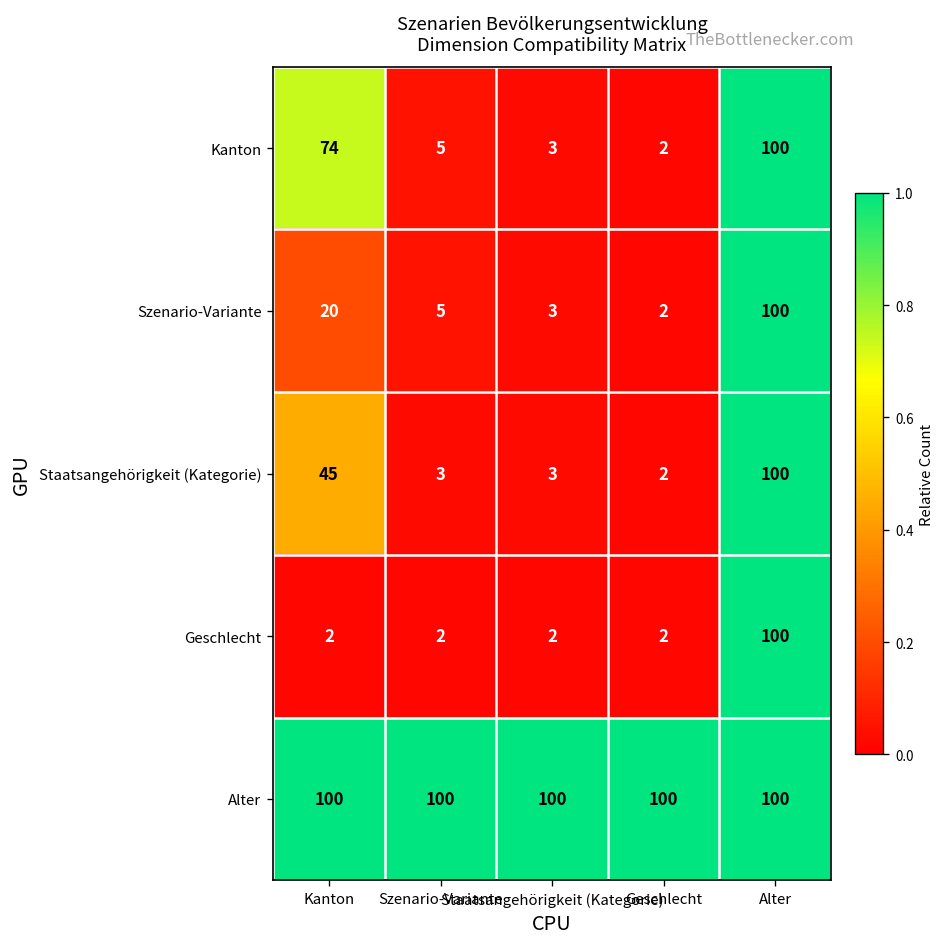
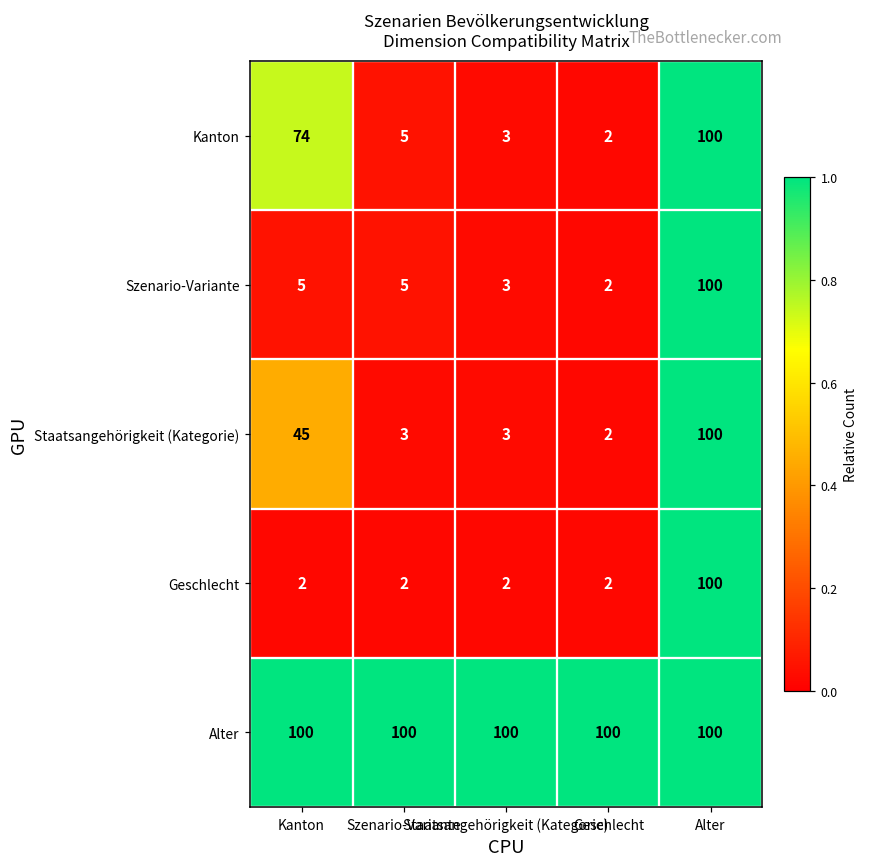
  {
    "Kanton": {
      "Kanton": 74,
      "Alter": 100
    },
    "Szenario-Variante": {
-     "Kanton": 20,
+     "Kanton": 5,
      "Alter": 100
    },
    "Staatsangehörigkeit (Kategorie)": {
      "Kanton": 45,
      "Alter": 100
    },
    "Geschlecht": {
      "Kanton": 2,
      "Alter": 100
    },
    "Alter": {
      "Kanton": 100,
      "Alter": 100
    }
  }
